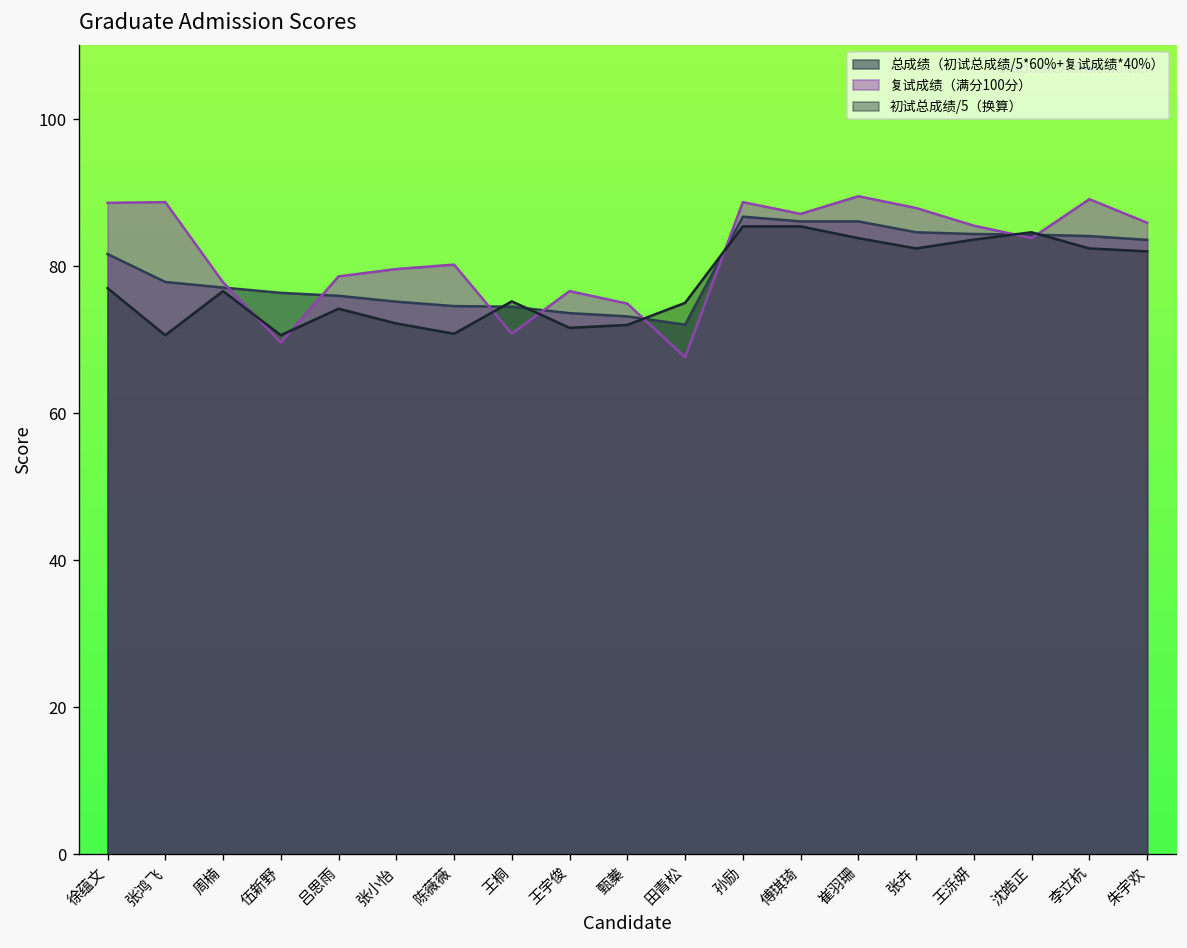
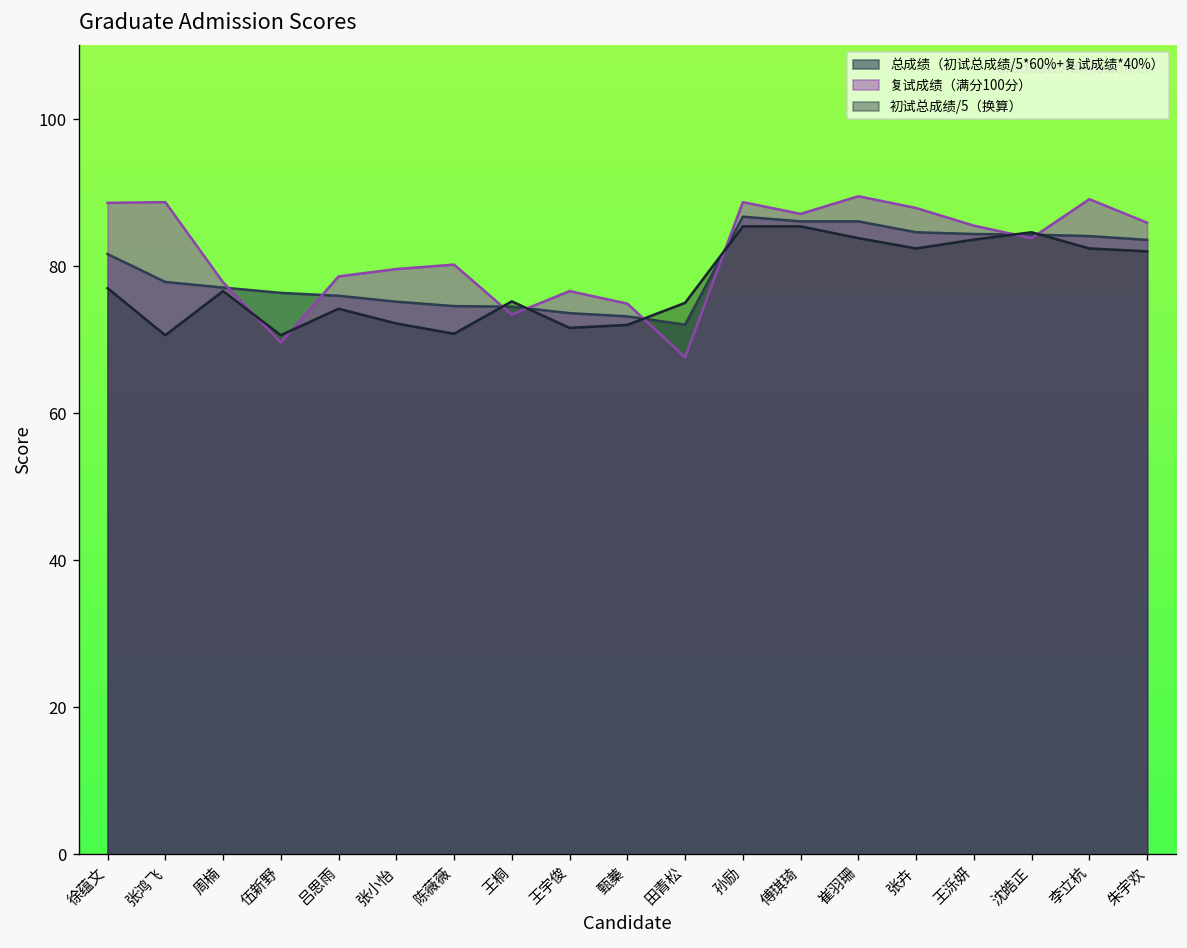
  {
    "复试成绩（满分100分）": {
      "徐蕴文": 89,
      "张鸿飞": 89,
      "周楠": 78,
      "伍新野": 70,
      "吕思雨": 79,
      "张小怡": 80,
      "陈薇薇": 80,
-     "王桐": 71,
+     "王桐": 73,
      "王宇俊": 77,
      "甄蓁": 75,
      "田青松": 68,
      "孙励": 89,
      "傅琪琦": 87,
      "崔羽珊": 90,
      "张卉": 88,
      "王泺妍": 86,
      "沈皓正": 84,
      "李立杭": 89,
      "朱宇欢": 86
    }
  }
